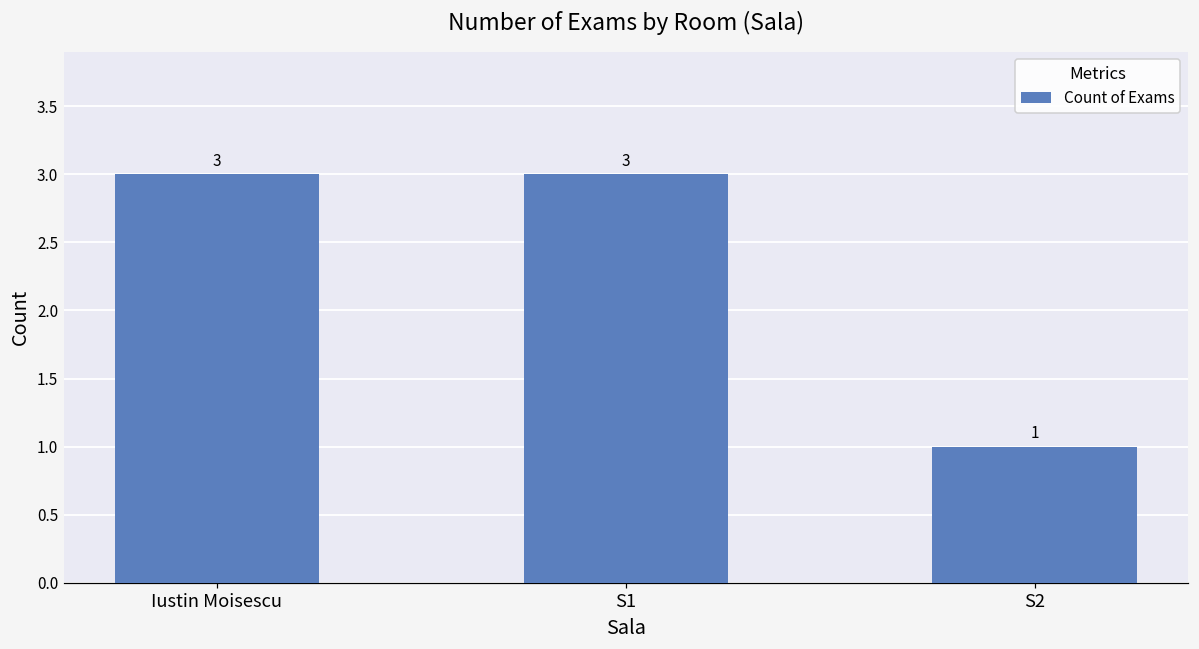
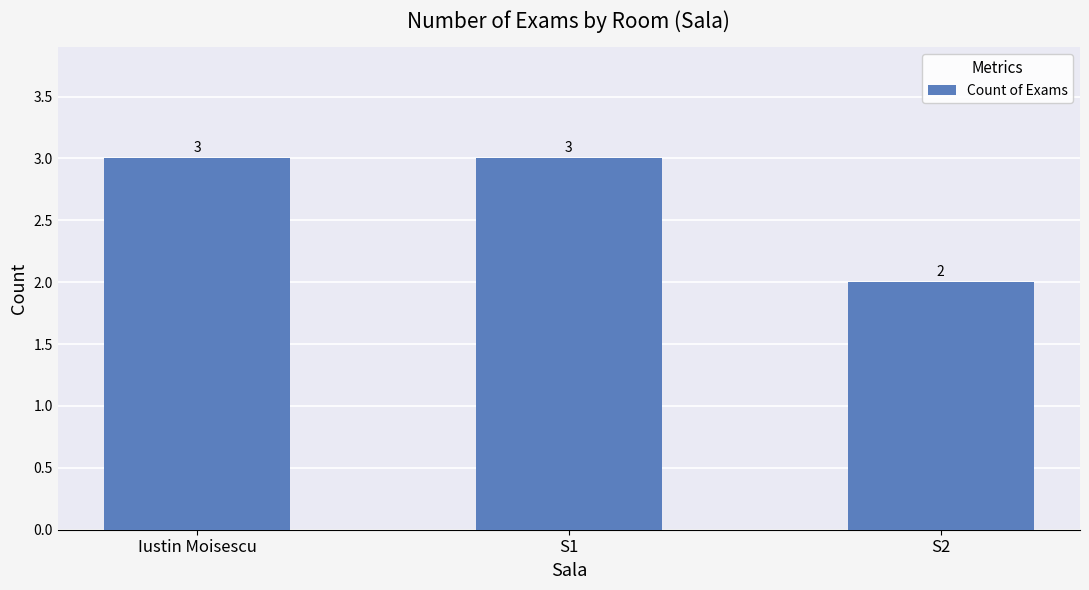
  {
    "Iustin Moisescu": 3,
    "S1": 3,
-   "S2": 1
+   "S2": 2
  }
